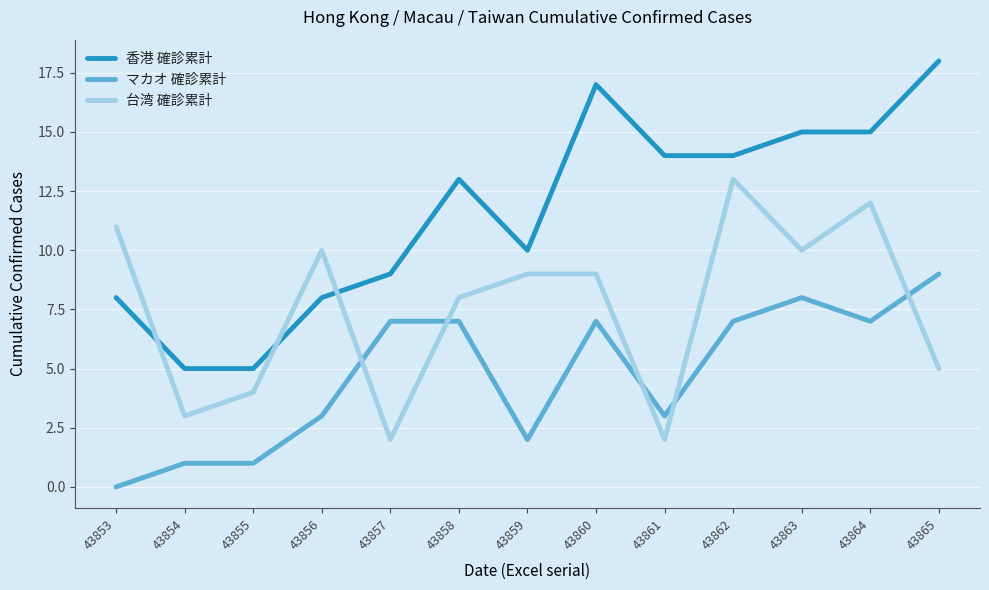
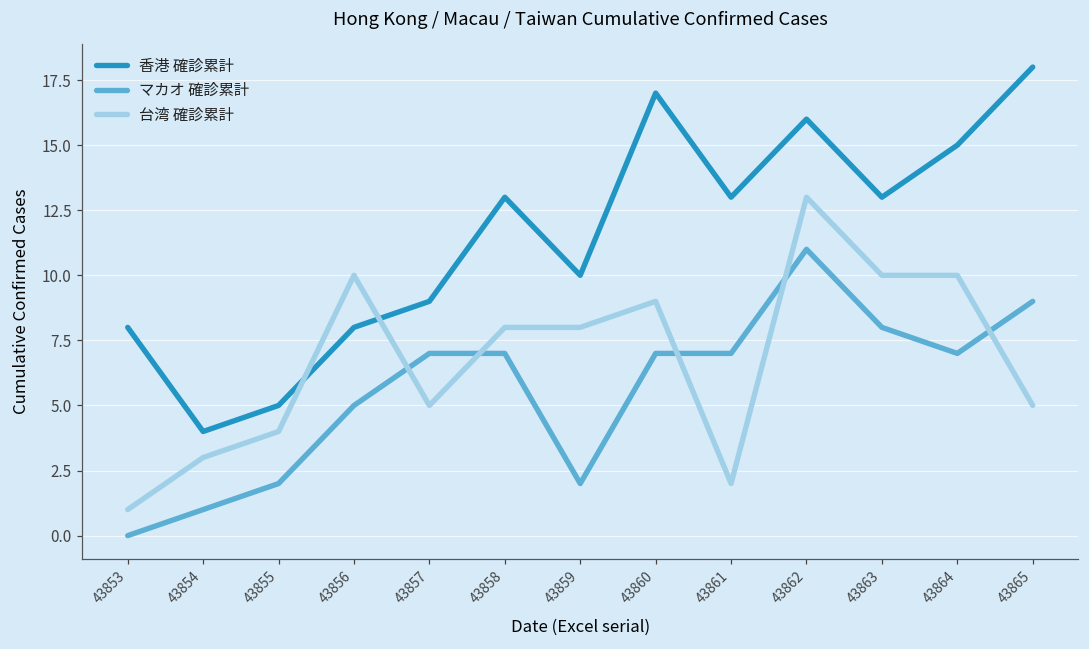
  {
    "香港 確診累計": {
      "43853": 8,
-     "43854": 5,
+     "43854": 4,
      "43855": 5,
      "43856": 8,
      "43857": 9,
      "43858": 13,
      "43859": 10,
      "43860": 17,
-     "43861": 14,
-     "43862": 14,
-     "43863": 15,
+     "43861": 13,
+     "43862": 16,
+     "43863": 13,
      "43864": 15,
      "43865": 18
    },
    "マカオ 確診累計": {
      "43853": 0,
      "43854": 1,
-     "43855": 1,
-     "43856": 3,
+     "43855": 2,
+     "43856": 5,
      "43857": 7,
      "43858": 7,
      "43859": 2,
      "43860": 7,
-     "43861": 3,
-     "43862": 7,
+     "43861": 7,
+     "43862": 11,
      "43863": 8,
      "43864": 7,
      "43865": 9
    },
    "台湾 確診累計": {
-     "43853": 11,
+     "43853": 1,
      "43854": 3,
      "43855": 4,
      "43856": 10,
-     "43857": 2,
+     "43857": 5,
      "43858": 8,
-     "43859": 9,
+     "43859": 8,
      "43860": 9,
      "43861": 2,
      "43862": 13,
      "43863": 10,
-     "43864": 12,
+     "43864": 10,
      "43865": 5
    }
  }
